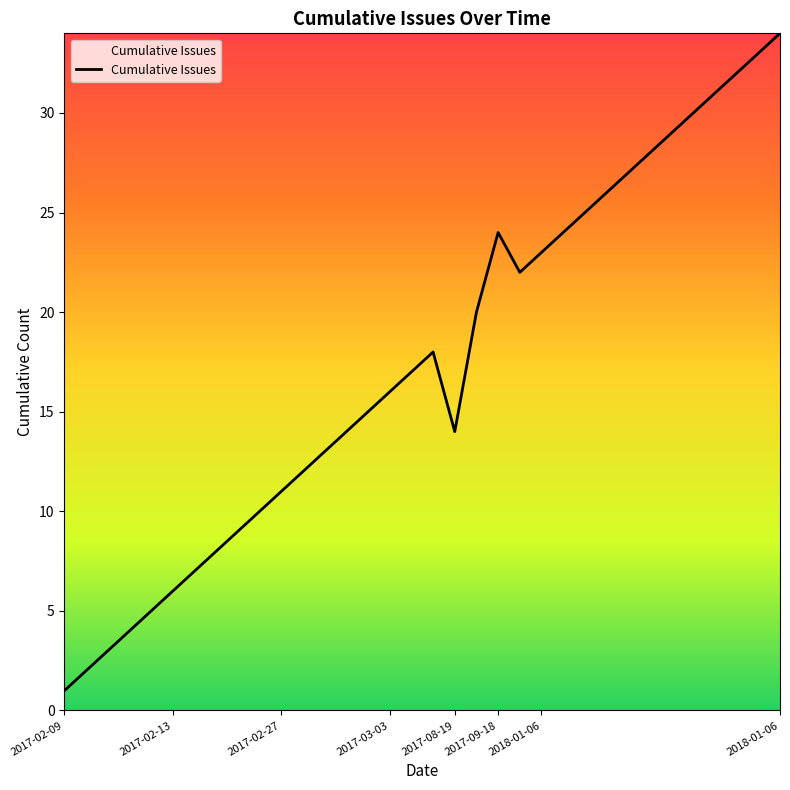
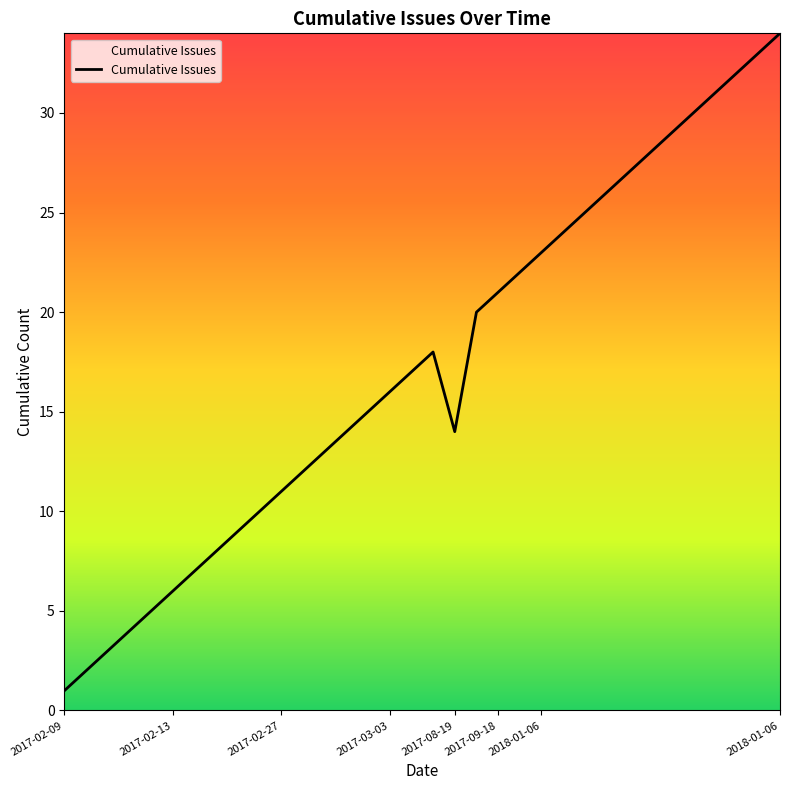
  {
    "2017-02-09": 1,
    "2017-08-19": 14,
-   "2017-09-18": 24
+   "2017-09-18": 21
  }
